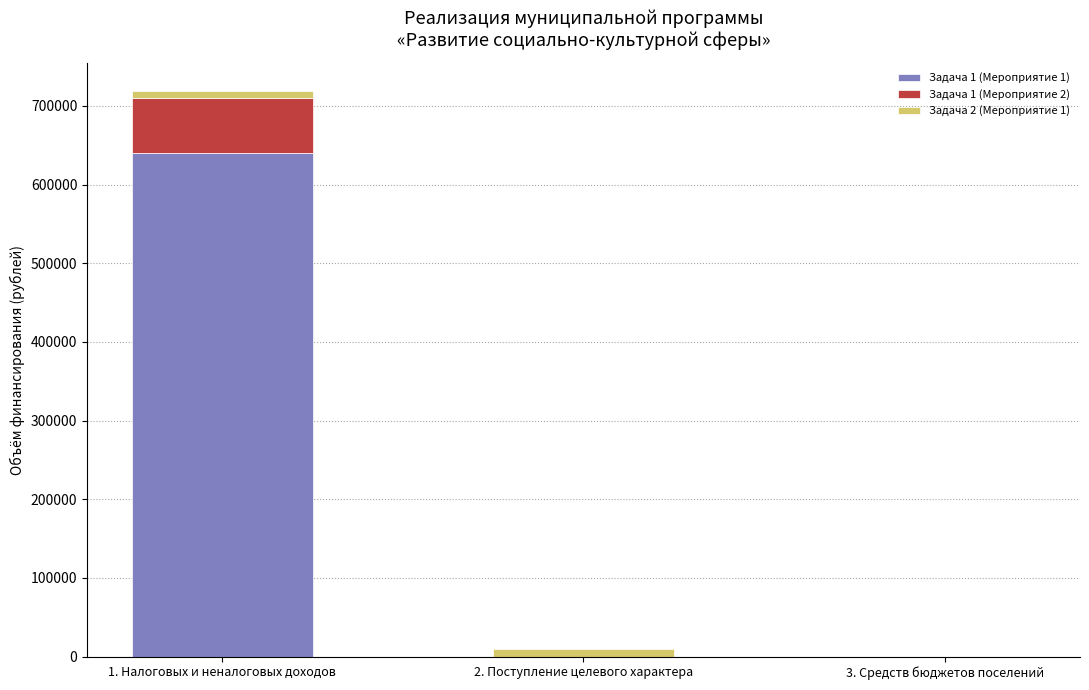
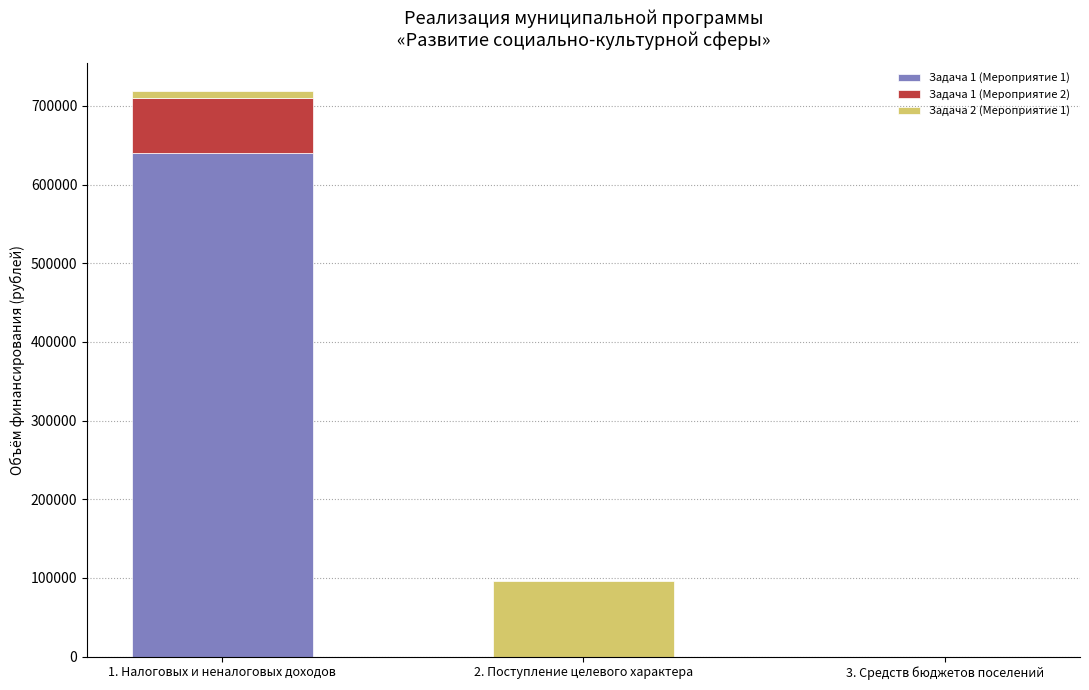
  {
    "Задача 1 (Мероприятие 1)": {
      "1. Налоговых и неналоговых доходов": 640000,
      "2. Поступление целевого характера": 0,
      "3. Средств бюджетов поселений": 0
    },
    "Задача 1 (Мероприятие 2)": {
      "1. Налоговых и неналоговых доходов": 70000,
      "2. Поступление целевого характера": 0,
      "3. Средств бюджетов поселений": 0
    },
    "Задача 2 (Мероприятие 1)": {
      "1. Налоговых и неналоговых доходов": 10000,
-     "2. Поступление целевого характера": 10000,
+     "2. Поступление целевого характера": 100000,
      "3. Средств бюджетов поселений": 0
    }
  }
